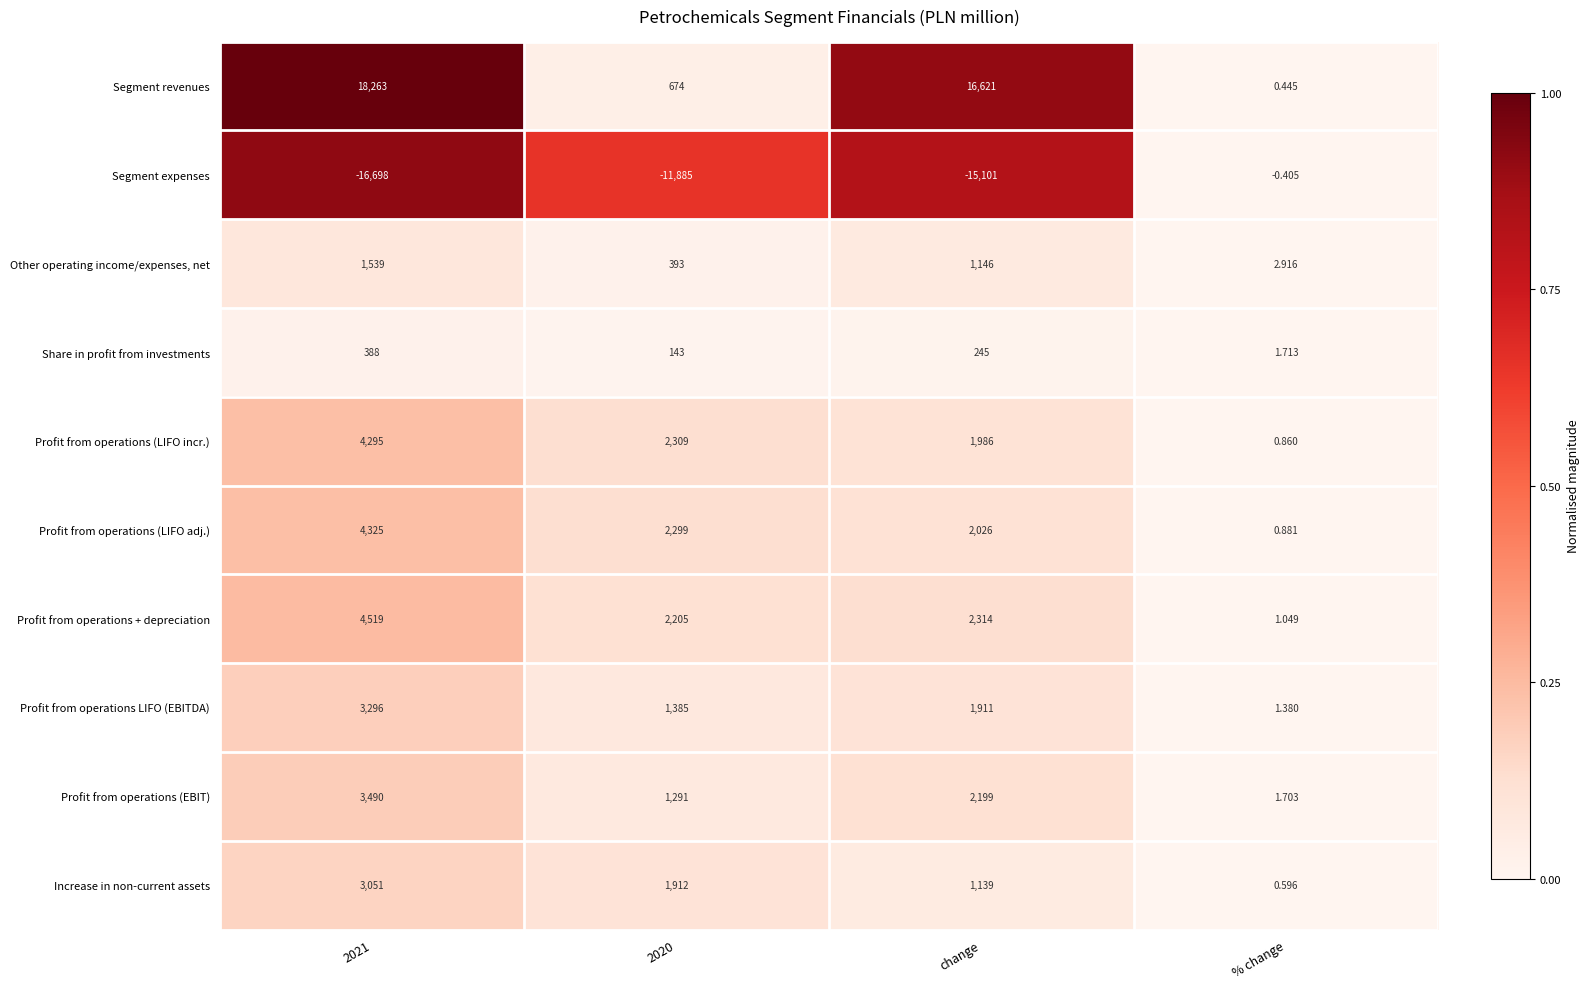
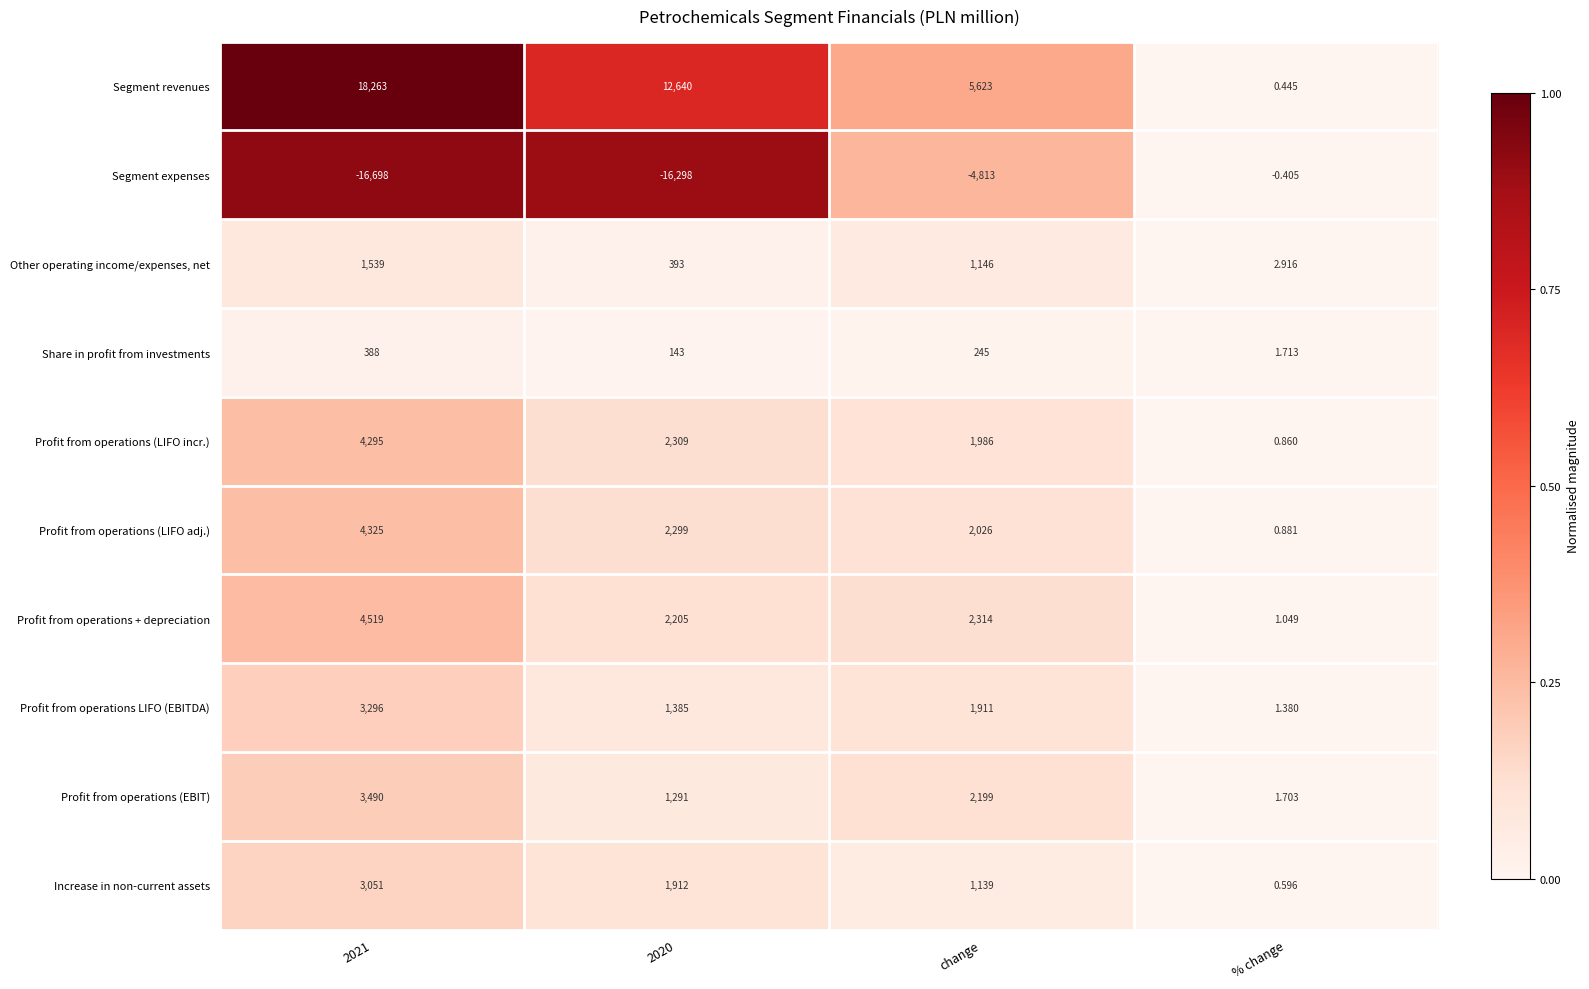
  {
    "Segment revenues": {
      "2021": "18,263",
-     "2020": "674",
-     "change": "16,621",
+     "2020": "12,640",
+     "change": "5,623",
      "% change": "0.445"
    },
    "Segment expenses": {
      "2021": "-16,698",
-     "2020": "-11,885",
-     "change": "-15,101",
+     "2020": "-16,298",
+     "change": "-4,813",
      "% change": "-0.405"
    },
    "Other operating income/expenses, net": {
      "2021": "1,539",
      "2020": "393",
      "change": "1,146",
      "% change": "2.916"
    },
    "Share in profit from investments": {
      "2021": "388",
      "2020": "143",
      "change": "245",
      "% change": "1.713"
    },
    "Profit from operations (LIFO incr.)": {
      "2021": "4,295",
      "2020": "2,309",
      "change": "1,986",
      "% change": "0.860"
    },
    "Profit from operations (LIFO adj.)": {
      "2021": "4,325",
      "2020": "2,299",
      "change": "2,026",
      "% change": "0.881"
    },
    "Profit from operations + depreciation": {
      "2021": "4,519",
      "2020": "2,205",
      "change": "2,314",
      "% change": "1.049"
    },
    "Profit from operations LIFO (EBITDA)": {
      "2021": "3,296",
      "2020": "1,385",
      "change": "1,911",
      "% change": "1.380"
    },
    "Profit from operations (EBIT)": {
      "2021": "3,490",
      "2020": "1,291",
      "change": "2,199",
      "% change": "1.703"
    },
    "Increase in non-current assets": {
      "2021": "3,051",
      "2020": "1,912",
      "change": "1,139",
      "% change": "0.596"
    }
  }
